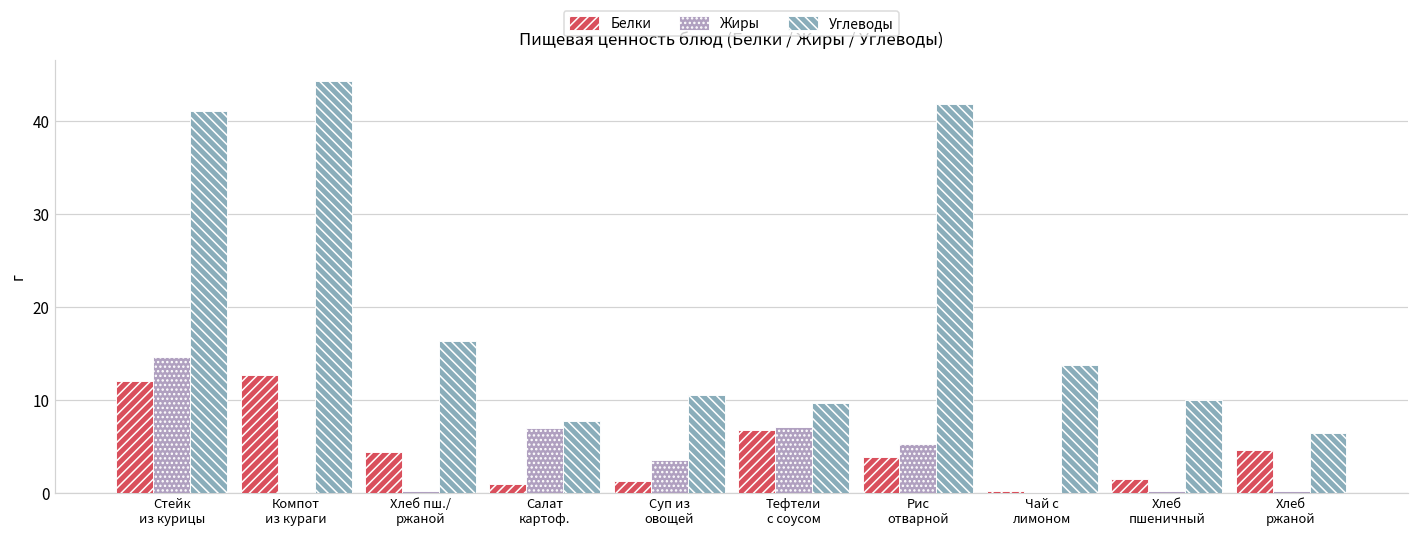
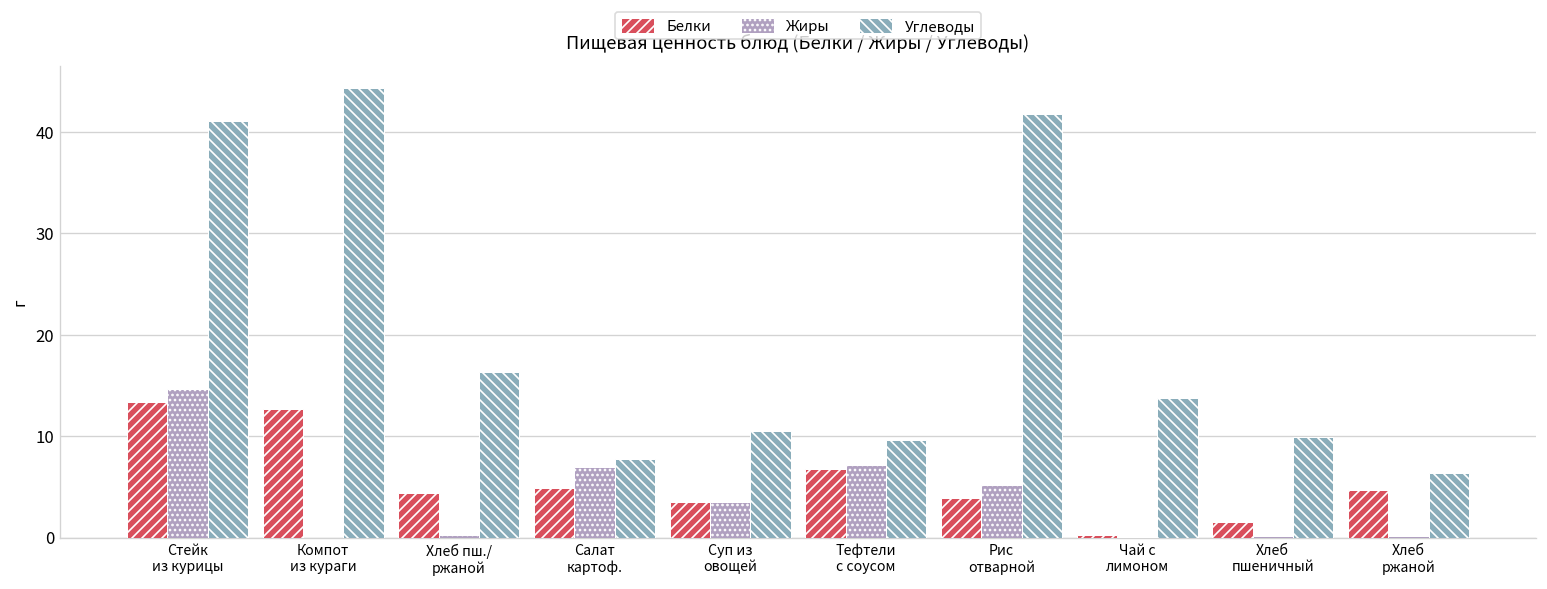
  {
    "Белки": {
-     "Стейк из курицы": 12,
+     "Стейк из курицы": 13,
      "Компот из кураги": 13,
      "Хлеб пш./ ржаной": 4,
-     "Салат картоф.": 1,
-     "Суп из овощей": 1,
+     "Салат картоф.": 5,
+     "Суп из овощей": 4,
      "Тефтели с соусом": 7,
      "Рис отварной": 4,
      "Хлеб пшеничный": 2,
      "Хлеб ржаной": 5
    }
  }
